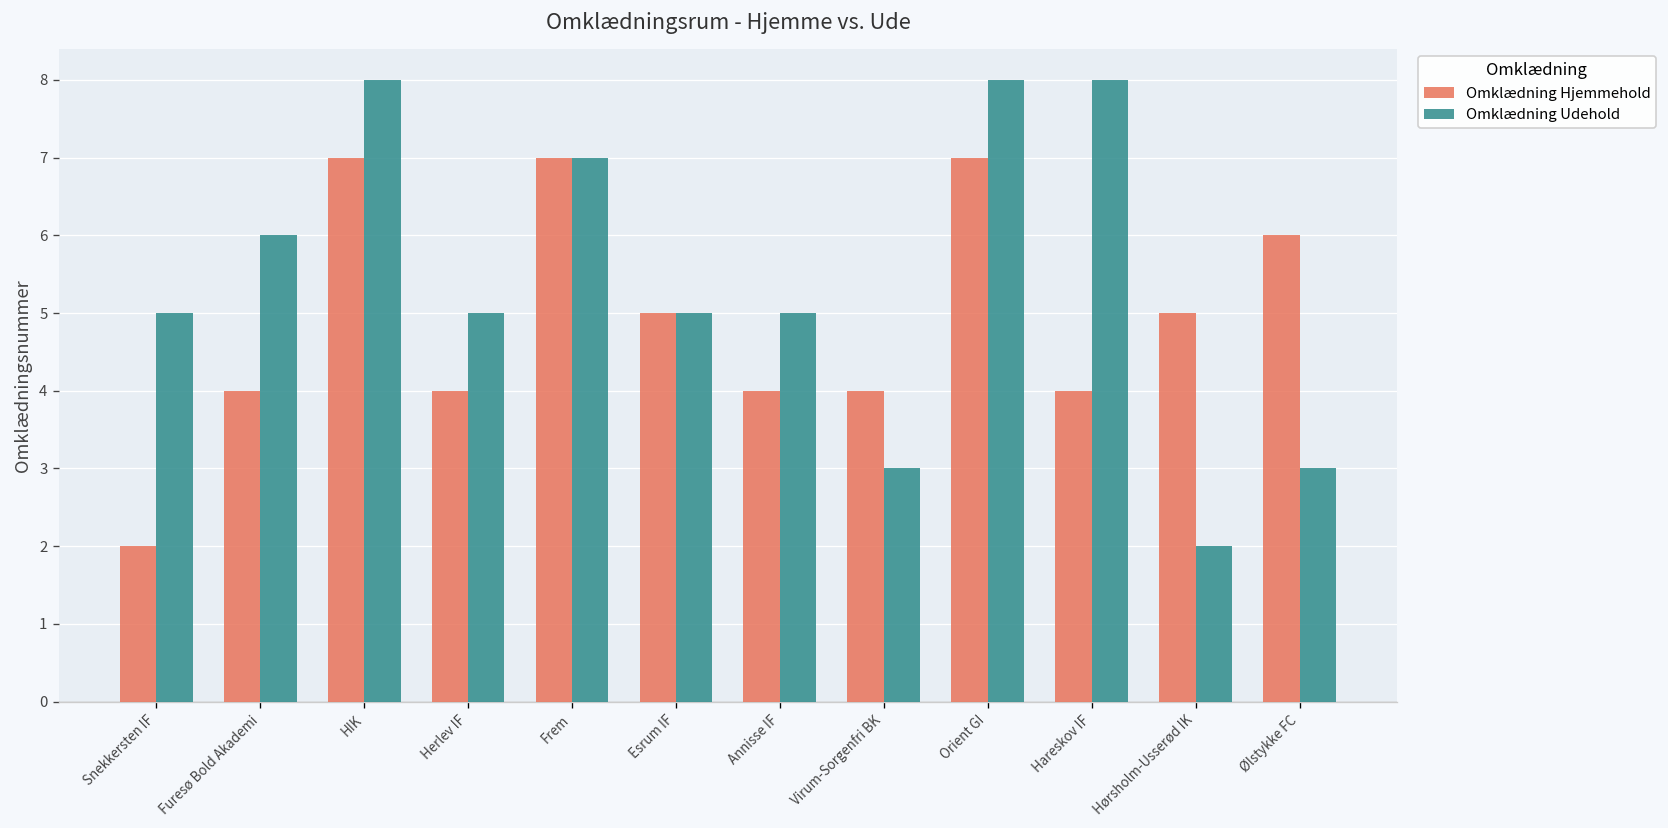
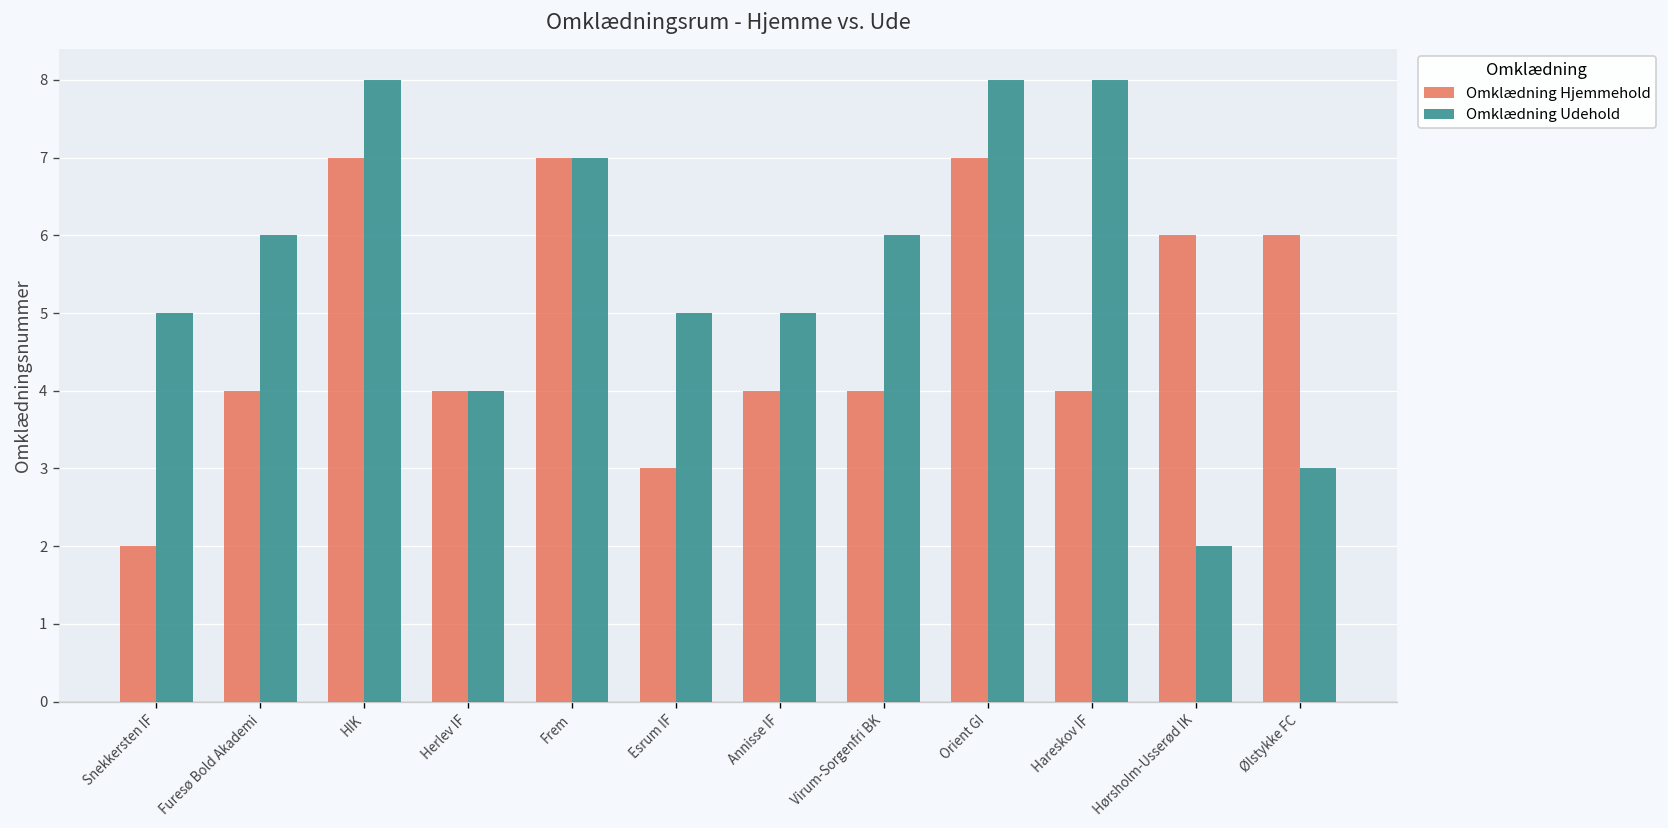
  {
    "Omklædning Hjemmehold": {
      "Snekkersten IF": 2,
      "Furesø Bold Akademi": 4,
      "HIK": 7,
      "Herlev IF": 4,
      "Frem": 7,
-     "Esrum IF": 5,
+     "Esrum IF": 3,
      "Annisse IF": 4,
      "Virum-Sorgenfri BK": 4,
      "Orient GI": 7,
      "Hareskov IF": 4,
-     "Hørsholm-Usserød IK": 5,
+     "Hørsholm-Usserød IK": 6,
      "Ølstykke FC": 6
    },
    "Omklædning Udehold": {
      "Snekkersten IF": 5,
      "Furesø Bold Akademi": 6,
      "HIK": 8,
-     "Herlev IF": 5,
+     "Herlev IF": 4,
      "Frem": 7,
      "Esrum IF": 5,
      "Annisse IF": 5,
-     "Virum-Sorgenfri BK": 3,
+     "Virum-Sorgenfri BK": 6,
      "Orient GI": 8,
      "Hareskov IF": 8,
      "Hørsholm-Usserød IK": 2,
      "Ølstykke FC": 3
    }
  }
